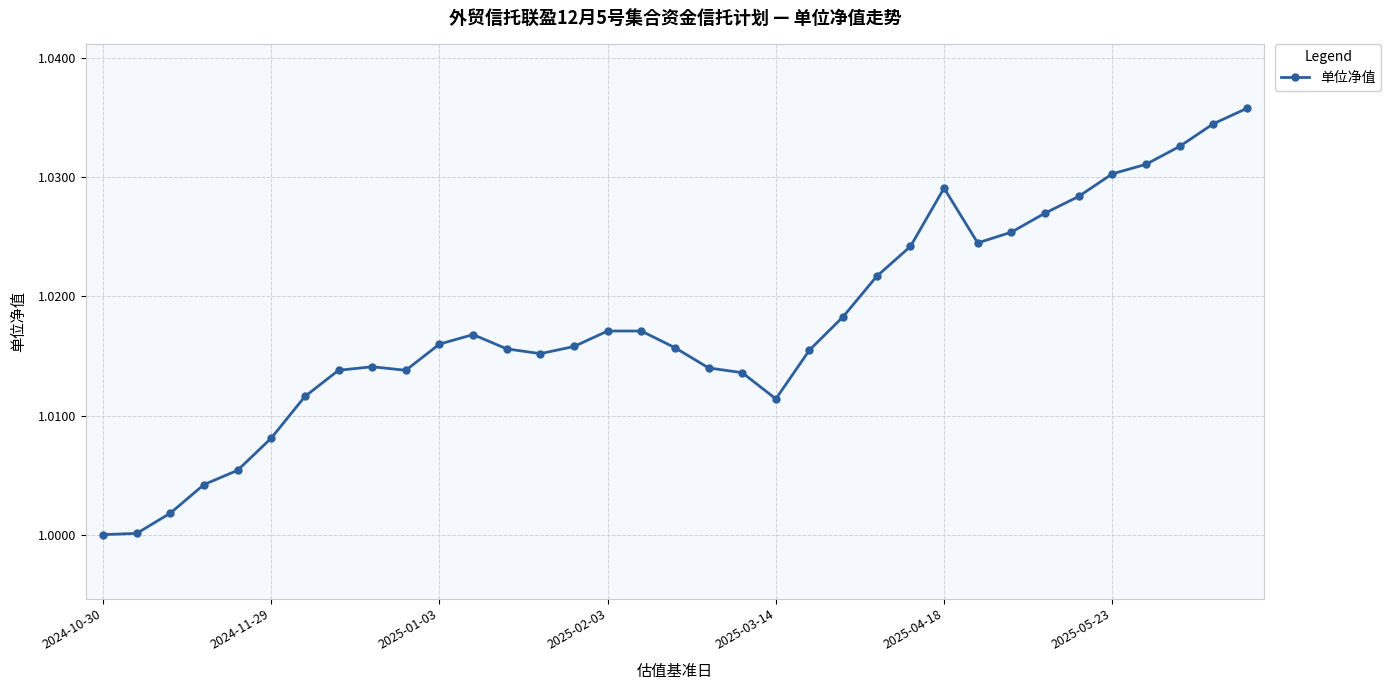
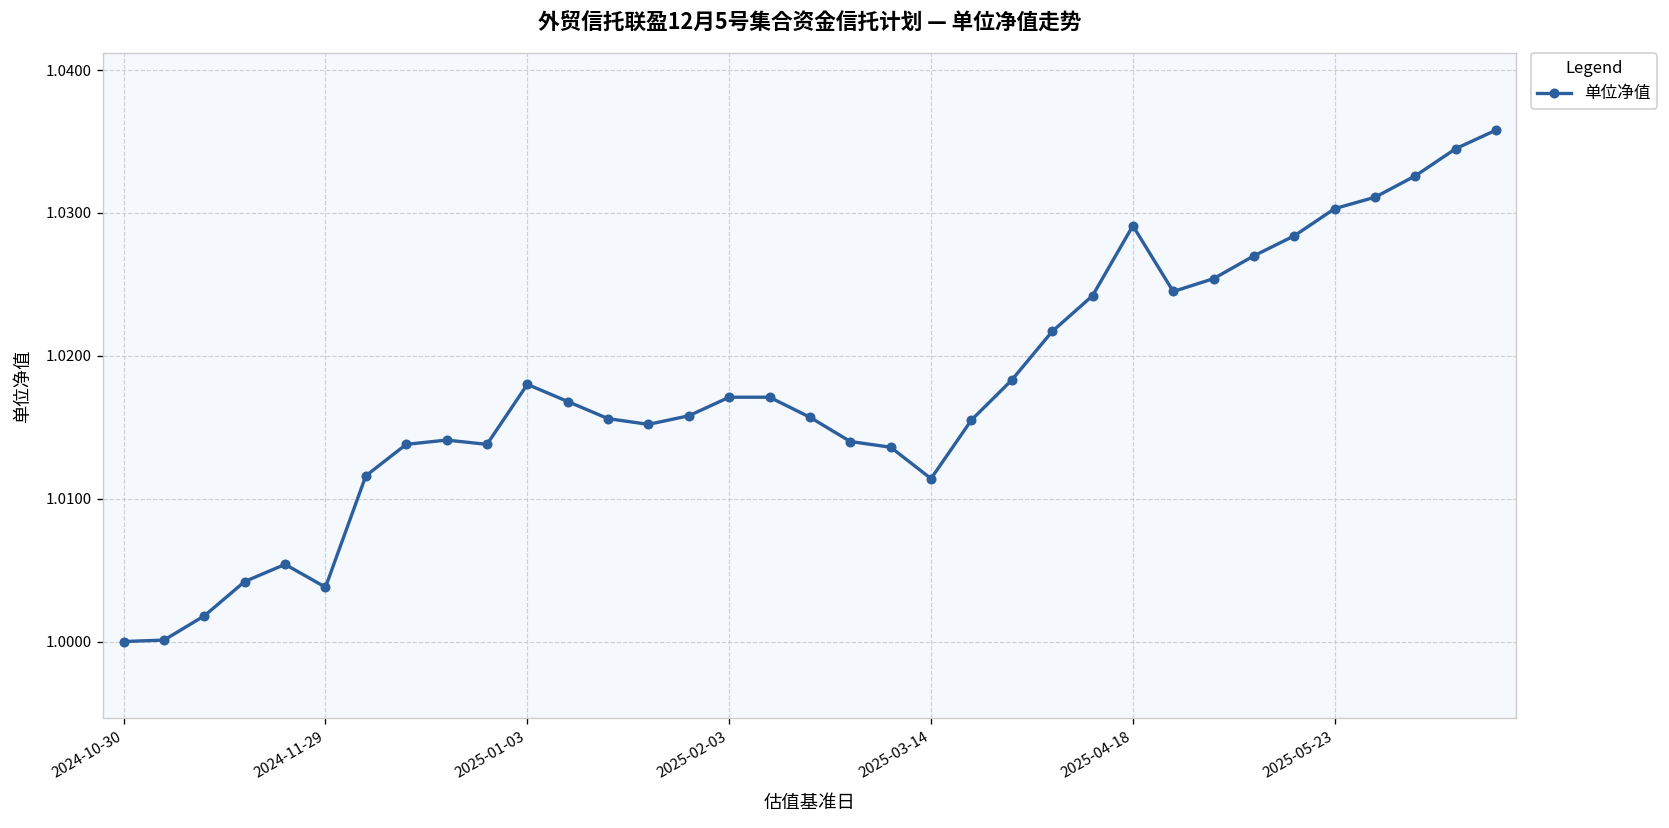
  {
    "2024-10-30": 1.0000,
-   "2024-11-29": 1.0081,
-   "2025-01-03": 1.016,
+   "2024-11-29": 1.0038,
+   "2025-01-03": 1.018,
    "2025-02-03": 1.0171,
    "2025-03-14": 1.0114,
    "2025-04-18": 1.0291,
    "2025-05-23": 1.0303
  }
